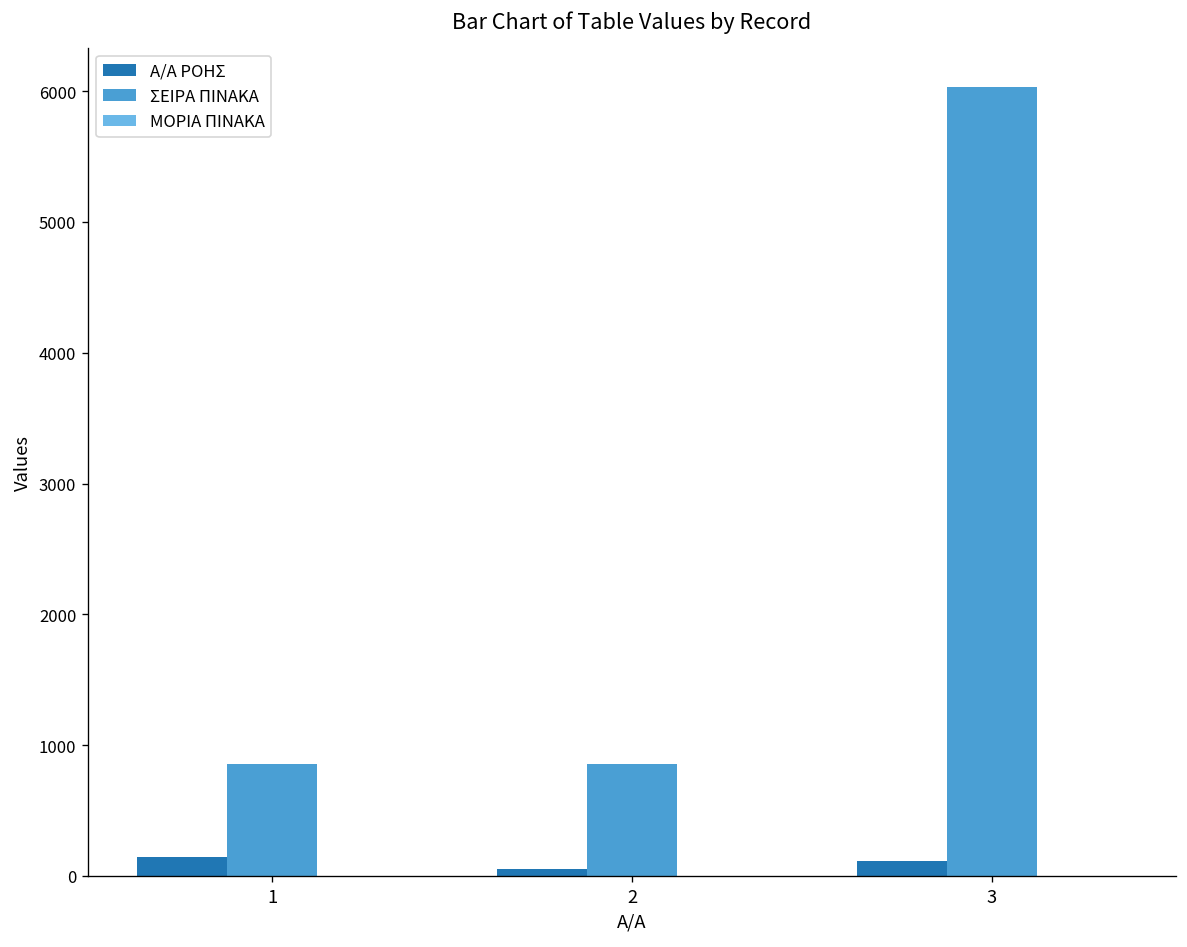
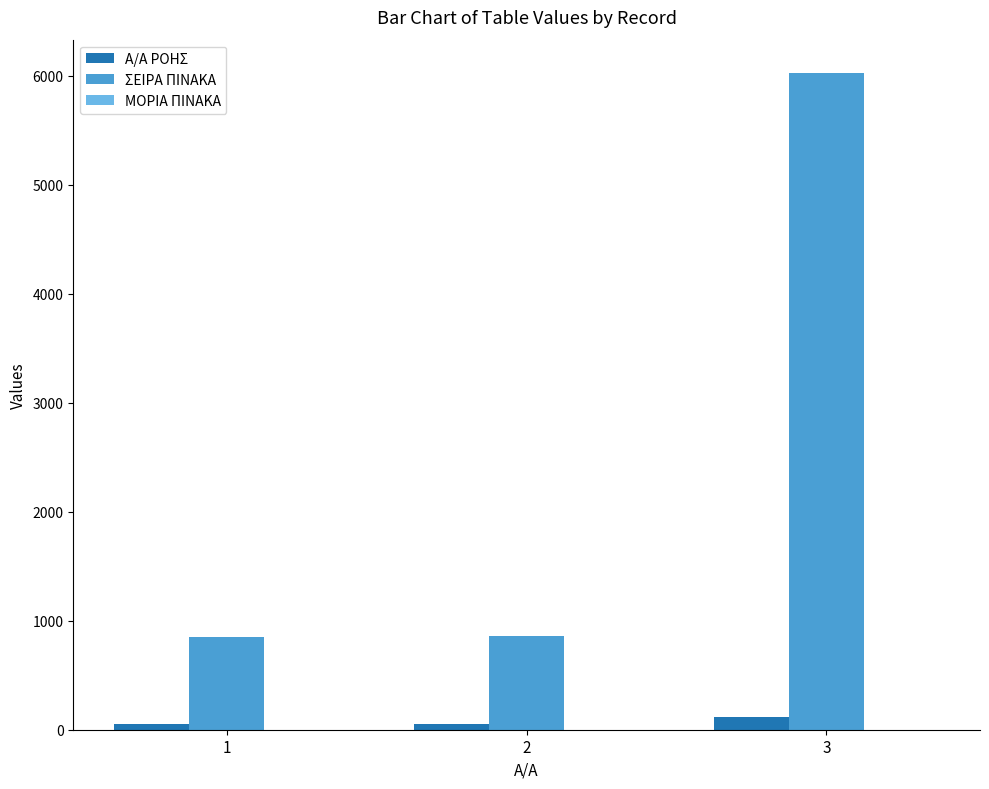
  {
    "Α/Α ΡΟΗΣ": {
-     "1": 140,
+     "1": 50,
      "2": 60,
      "3": 110
    }
  }
